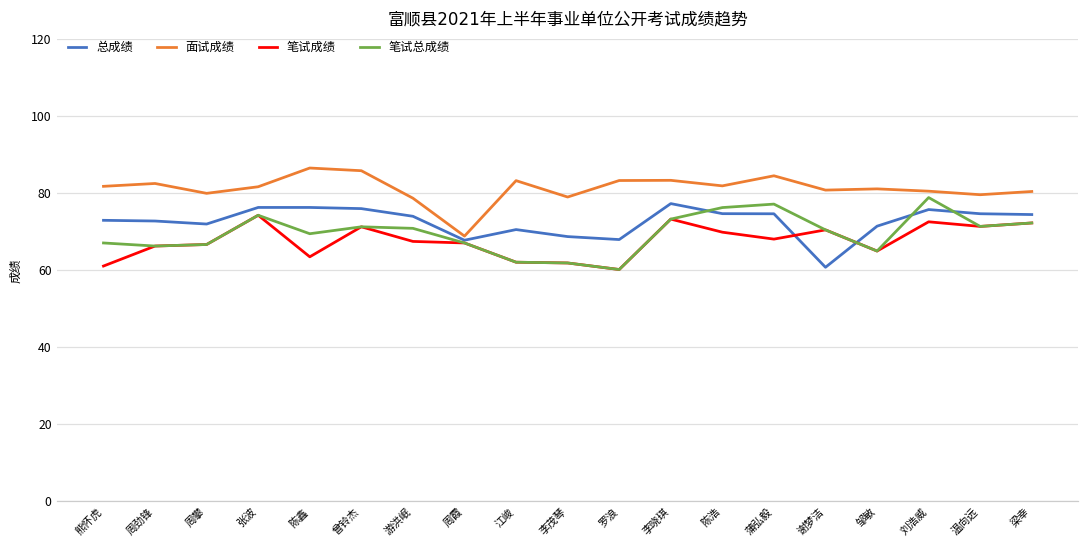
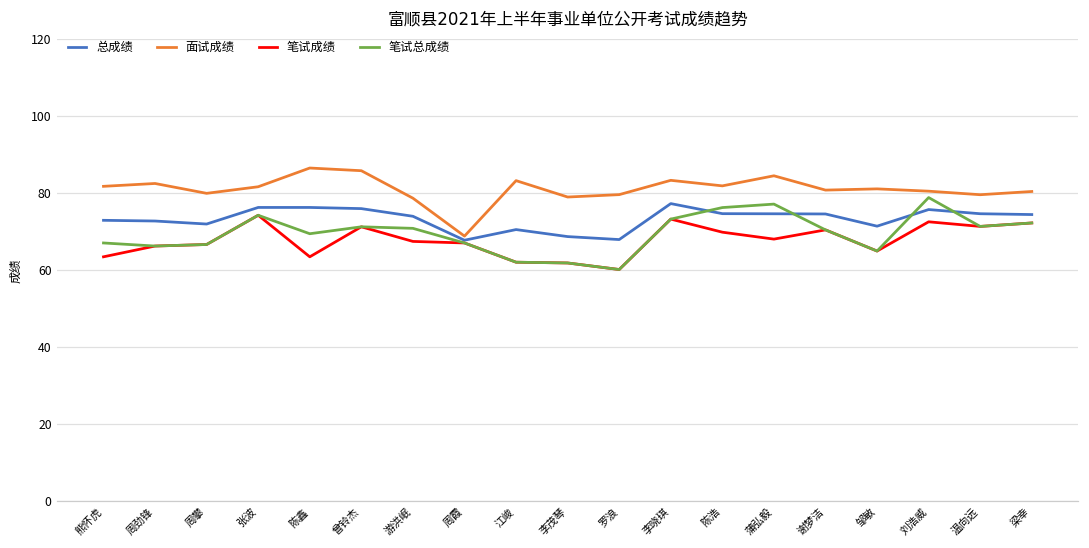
  {
    "总成绩": {
      "熊怀虎": 73,
      "周劲锋": 73,
      "周攀": 72,
      "张波": 76,
      "陈鑫": 76,
      "曾铃杰": 76,
      "游洪岷": 74,
      "江峻": 71,
      "李茂琴": 69,
      "罗浪": 68,
      "李晓琪": 77,
      "陈浩": 75,
      "蒲弘毅": 75,
-     "谢梦洁": 61,
+     "谢梦洁": 75,
      "邹敏": 71,
      "刘浩威": 76,
      "温向远": 75,
      "梁幸": 74
    },
    "面试成绩": {
      "熊怀虎": 82,
      "周劲锋": 83,
      "周攀": 80,
      "张波": 82,
      "陈鑫": 87,
      "曾铃杰": 86,
      "游洪岷": 79,
      "周霞": 69,
      "江峻": 83,
      "李茂琴": 79,
-     "罗浪": 83,
+     "罗浪": 80,
      "李晓琪": 83,
      "陈浩": 82,
      "蒲弘毅": 85,
      "谢梦洁": 81,
      "邹敏": 81,
      "刘浩威": 81,
      "温向远": 80,
      "梁幸": 80
    },
    "笔试成绩": {
-     "熊怀虎": 61,
+     "熊怀虎": 64,
      "陈鑫": 64,
      "游洪岷": 68,
      "陈浩": 70,
      "蒲弘毅": 68,
      "刘浩威": 73
    },
    "笔试总成绩": {
      "熊怀虎": 67,
      "陈鑫": 70,
      "游洪岷": 71,
      "陈浩": 76,
      "蒲弘毅": 77,
      "刘浩威": 79
    }
  }
